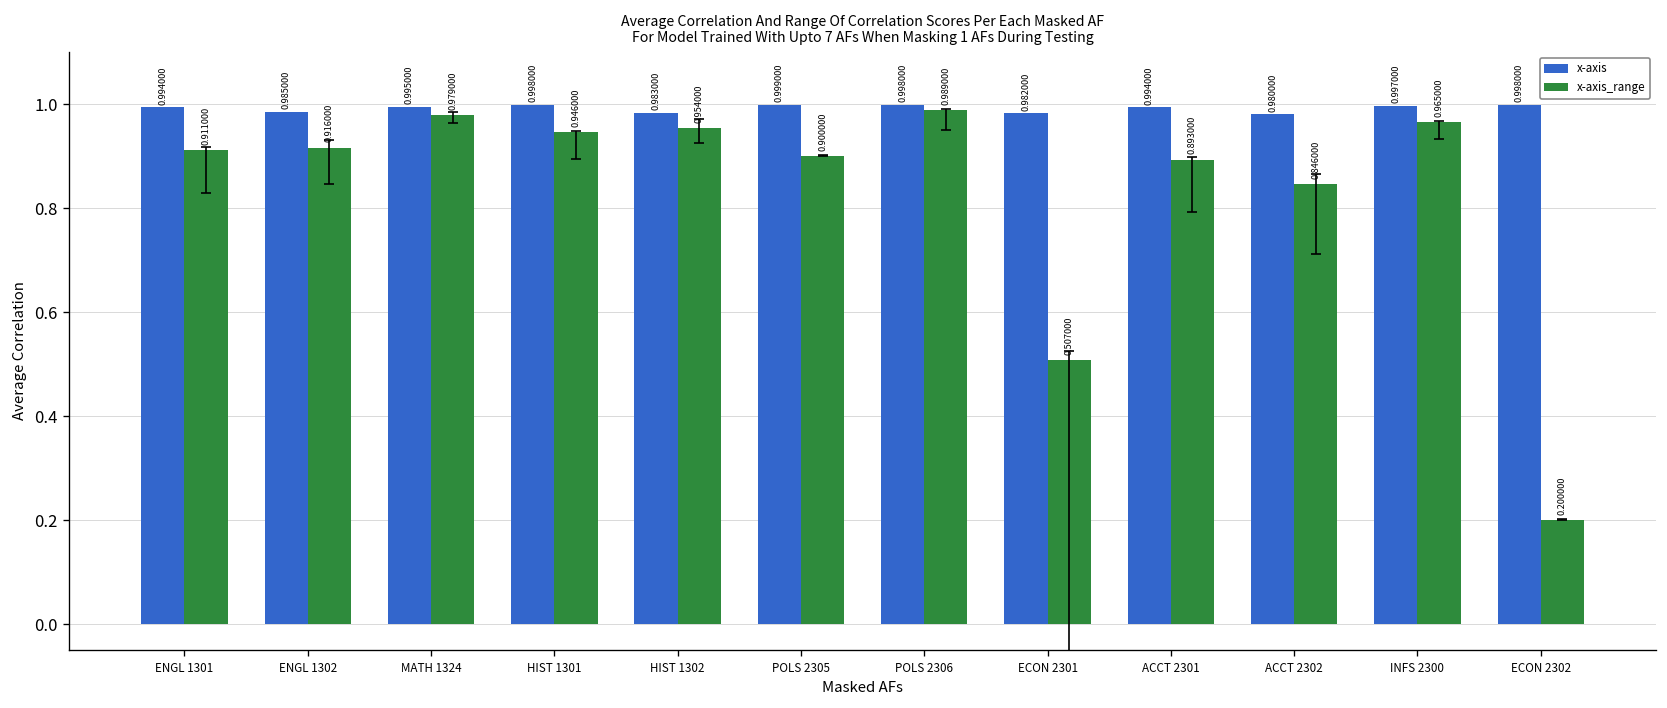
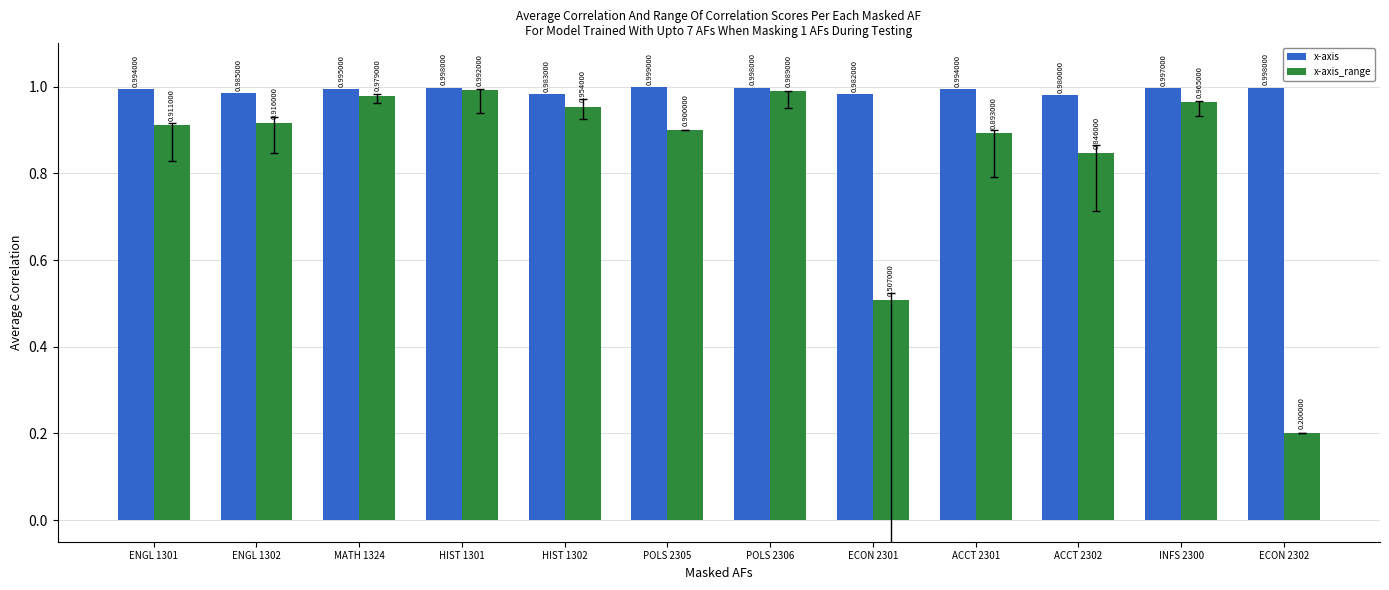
  {
    "x-axis_range": {
      "MATH 1324": 0.979000,
-     "HIST 1301": 0.946000,
+     "HIST 1301": 0.992000,
      "POLS 2305": 0.900000,
      "POLS 2306": 0.989000,
      "INFS 2300": 0.965000,
      "ECON 2302": 0.200000
    }
  }
